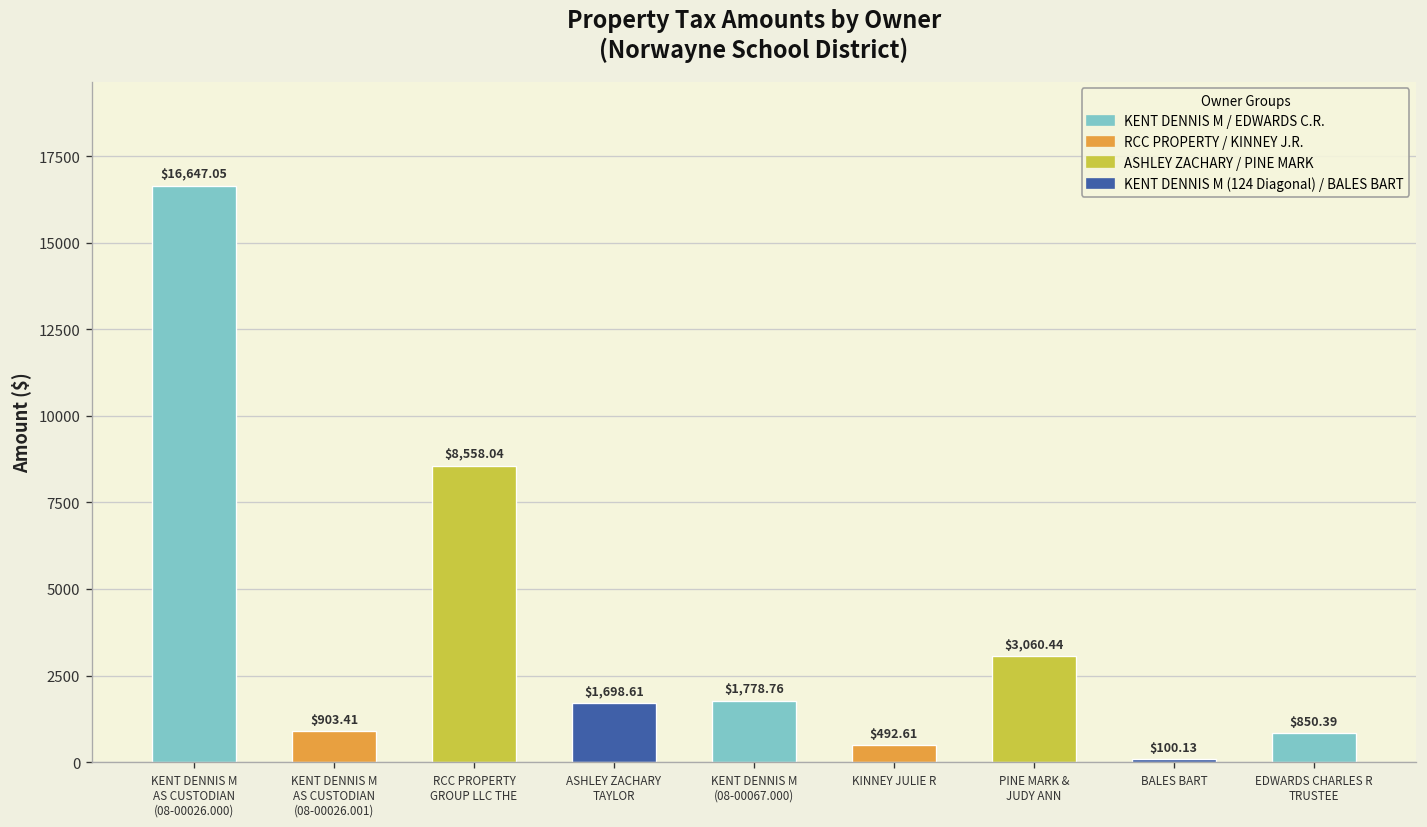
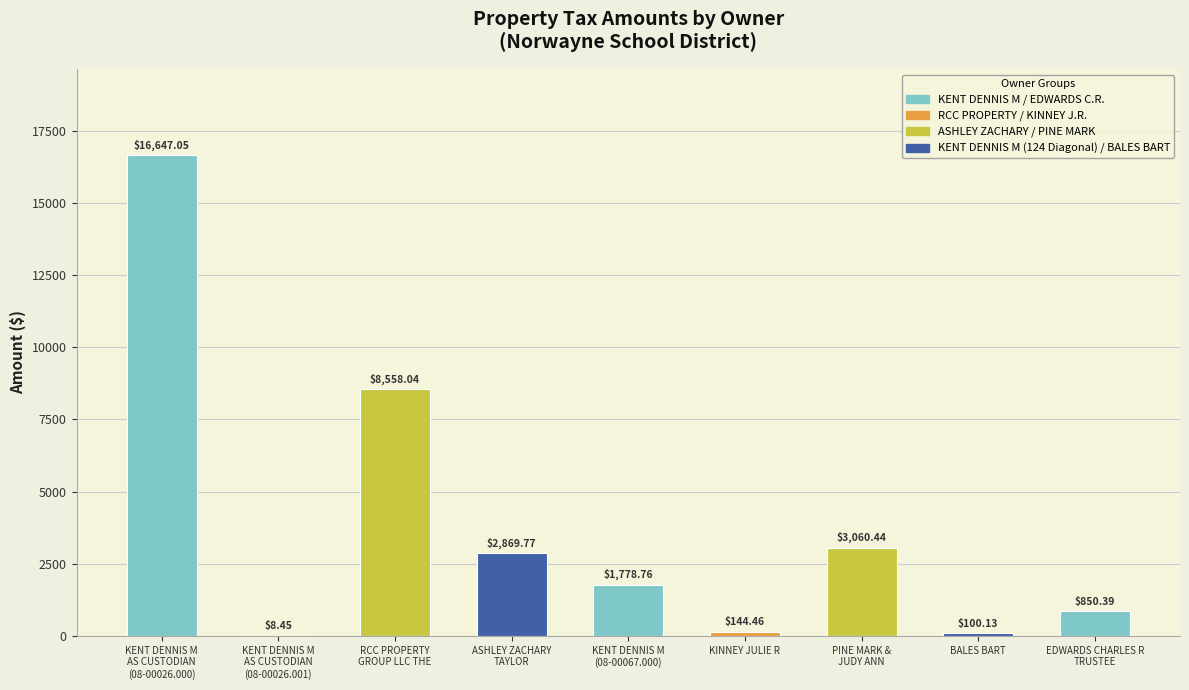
  {
    "KENT DENNIS M AS CUSTODIAN (08-00026.000)": "$16,647.05",
-   "KENT DENNIS M AS CUSTODIAN (08-00026.001)": "$903.41",
+   "KENT DENNIS M AS CUSTODIAN (08-00026.001)": "$8.45",
    "RCC PROPERTY GROUP LLC THE": "$8,558.04",
-   "ASHLEY ZACHARY TAYLOR": "$1,698.61",
+   "ASHLEY ZACHARY TAYLOR": "$2,869.77",
    "KENT DENNIS M (08-00067.000)": "$1,778.76",
-   "KINNEY JULIE R": "$492.61",
+   "KINNEY JULIE R": "$144.46",
    "PINE MARK & JUDY ANN": "$3,060.44",
    "BALES BART": "$100.13",
    "EDWARDS CHARLES R TRUSTEE": "$850.39"
  }
